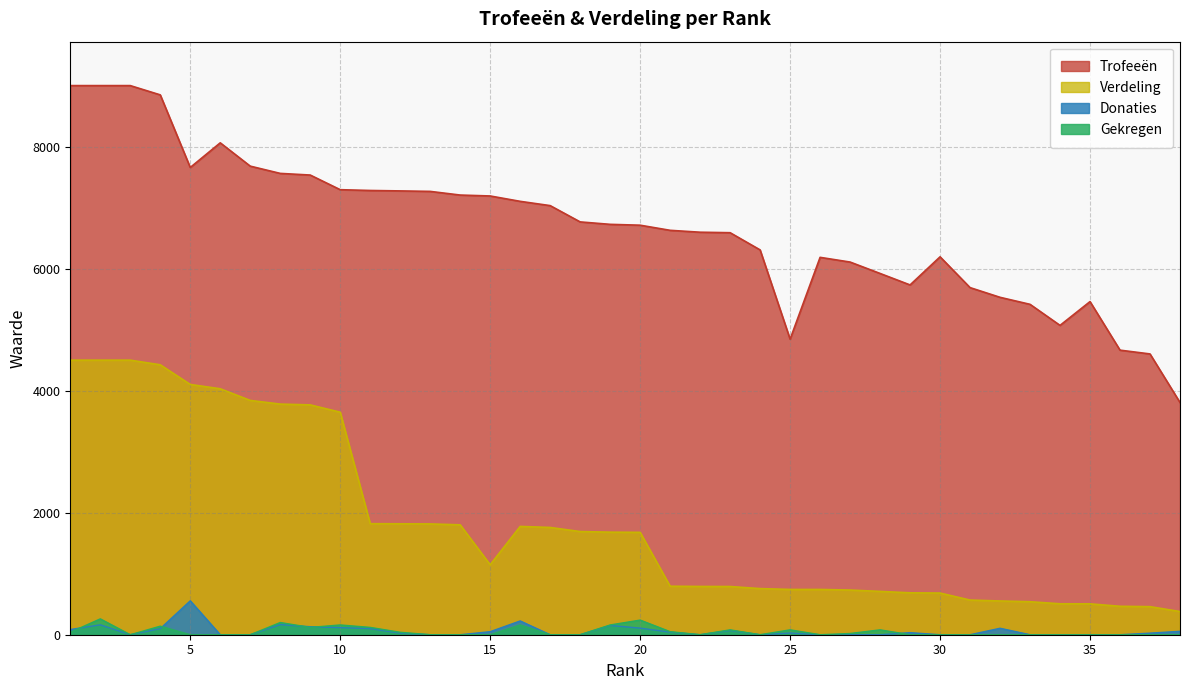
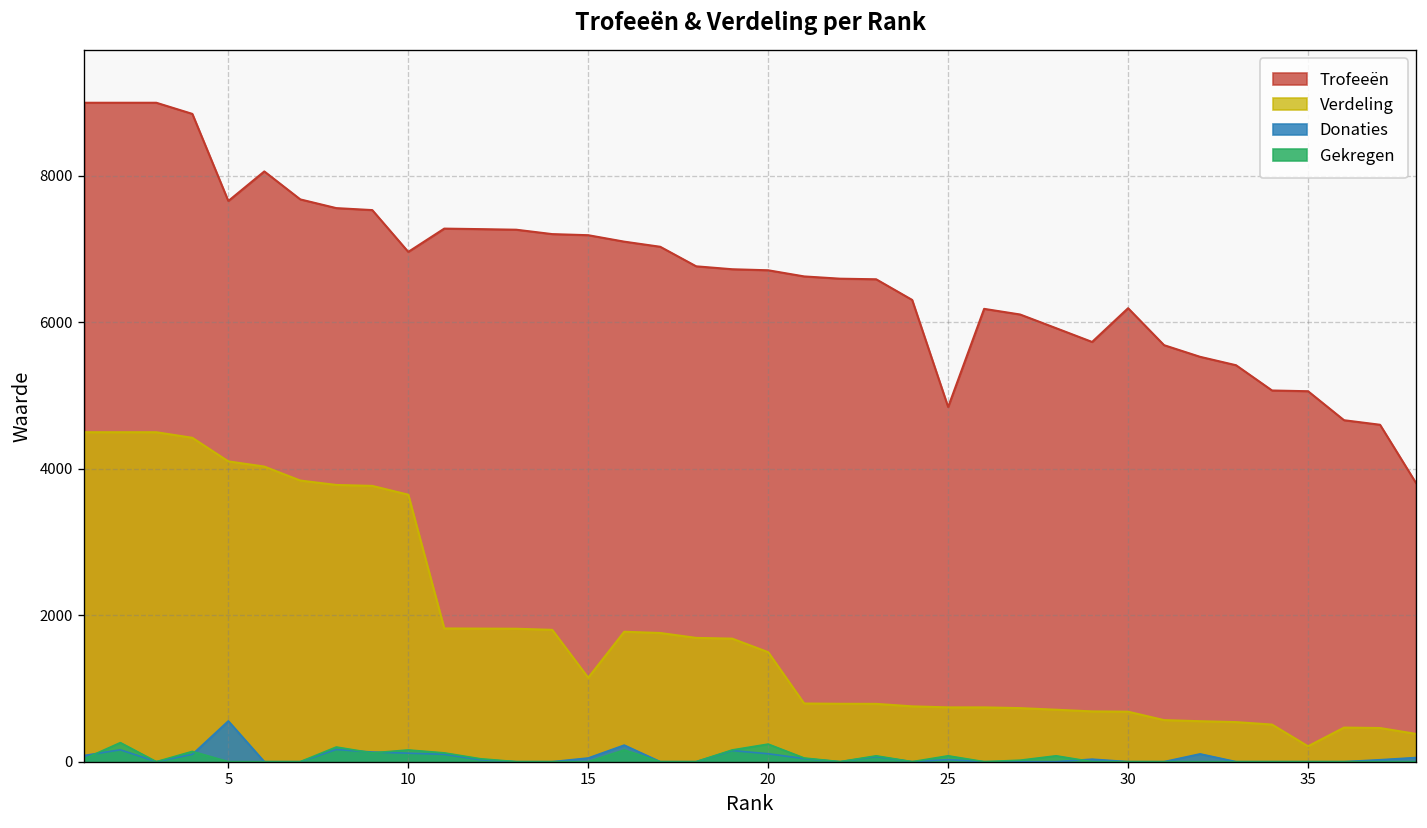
  {
    "Trofeeën": {
      "5": 7700,
-     "10": 7300,
+     "10": 7000,
      "15": 7200,
      "20": 6700,
      "25": 4800,
      "30": 6200,
-     "35": 5500
+     "35": 5100
    },
    "Verdeling": {
      "5": 4100,
      "10": 3600,
      "15": 1100,
-     "20": 1700,
+     "20": 1500,
      "25": 700,
      "30": 700,
-     "35": 500
+     "35": 200
    },
    "Donaties": {
      "5": 600,
      "10": 100,
      "15": 100,
      "20": 100,
      "25": 0
    },
    "Gekregen": {
      "5": 0,
      "10": 200,
      "15": 0,
      "20": 200,
      "25": 100
    }
  }
